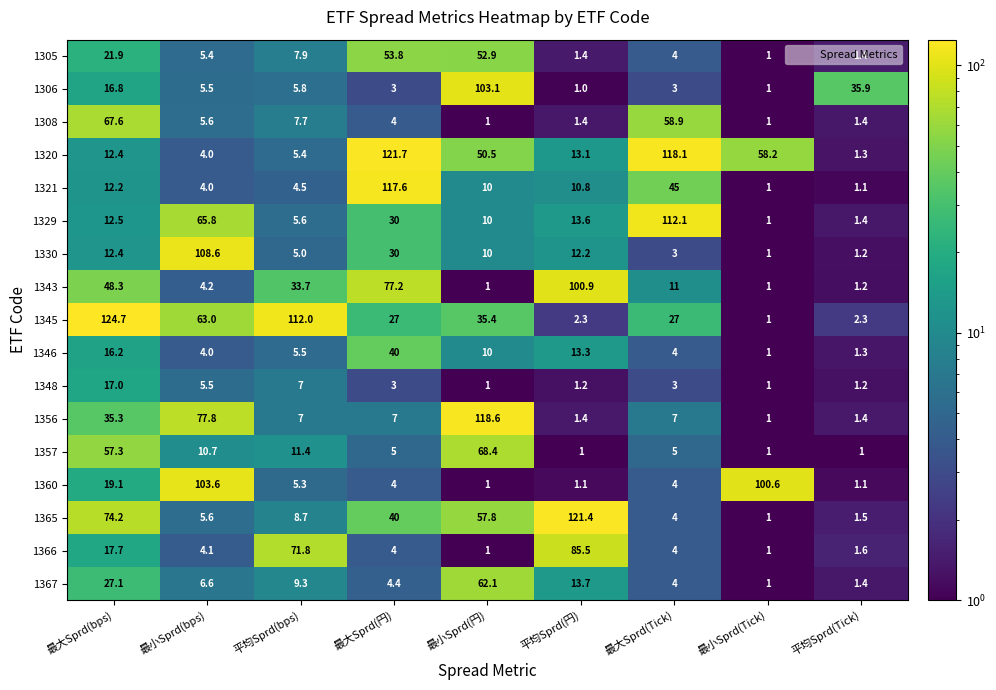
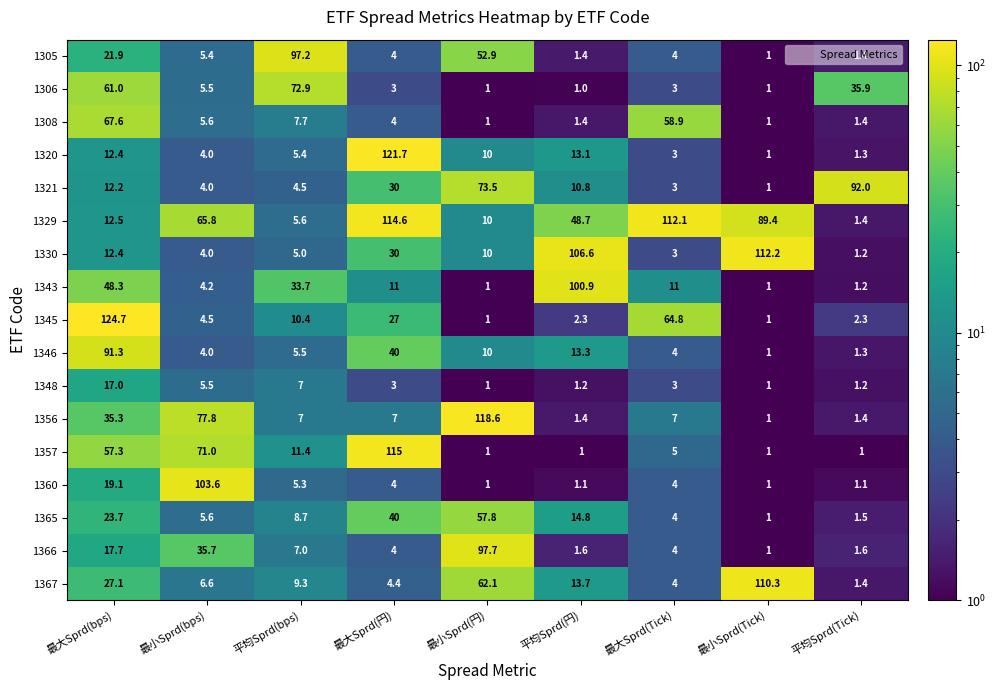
  {
    "1305": {
      "最大Sprd(bps)": 21.9,
      "最小Sprd(bps)": 5.4,
-     "平均Sprd(bps)": 7.9,
-     "最大Sprd(円)": 53.8,
+     "平均Sprd(bps)": 97.2,
+     "最大Sprd(円)": 4,
      "最小Sprd(円)": 52.9,
      "平均Sprd(円)": 1.4,
      "最大Sprd(Tick)": 4,
      "最小Sprd(Tick)": 1
    },
    "1306": {
-     "最大Sprd(bps)": 16.8,
+     "最大Sprd(bps)": 61.0,
      "最小Sprd(bps)": 5.5,
-     "平均Sprd(bps)": 5.8,
+     "平均Sprd(bps)": 72.9,
      "最大Sprd(円)": 3,
-     "最小Sprd(円)": 103.1,
+     "最小Sprd(円)": 1,
      "平均Sprd(円)": 1.0,
      "最大Sprd(Tick)": 3,
      "最小Sprd(Tick)": 1,
      "平均Sprd(Tick)": 35.9
    },
    "1308": {
      "最大Sprd(bps)": 67.6,
      "最小Sprd(bps)": 5.6,
      "平均Sprd(bps)": 7.7,
      "最大Sprd(円)": 4,
      "最小Sprd(円)": 1,
      "平均Sprd(円)": 1.4,
      "最大Sprd(Tick)": 58.9,
      "最小Sprd(Tick)": 1,
      "平均Sprd(Tick)": 1.4
    },
    "1320": {
      "最大Sprd(bps)": 12.4,
      "最小Sprd(bps)": 4.0,
      "平均Sprd(bps)": 5.4,
      "最大Sprd(円)": 121.7,
-     "最小Sprd(円)": 50.5,
+     "最小Sprd(円)": 10,
      "平均Sprd(円)": 13.1,
-     "最大Sprd(Tick)": 118.1,
-     "最小Sprd(Tick)": 58.2,
+     "最大Sprd(Tick)": 3,
+     "最小Sprd(Tick)": 1,
      "平均Sprd(Tick)": 1.3
    },
    "1321": {
      "最大Sprd(bps)": 12.2,
      "最小Sprd(bps)": 4.0,
      "平均Sprd(bps)": 4.5,
-     "最大Sprd(円)": 117.6,
-     "最小Sprd(円)": 10,
+     "最大Sprd(円)": 30,
+     "最小Sprd(円)": 73.5,
      "平均Sprd(円)": 10.8,
-     "最大Sprd(Tick)": 45,
+     "最大Sprd(Tick)": 3,
      "最小Sprd(Tick)": 1,
-     "平均Sprd(Tick)": 1.1
+     "平均Sprd(Tick)": 92.0
    },
    "1329": {
      "最大Sprd(bps)": 12.5,
      "最小Sprd(bps)": 65.8,
      "平均Sprd(bps)": 5.6,
-     "最大Sprd(円)": 30,
+     "最大Sprd(円)": 114.6,
      "最小Sprd(円)": 10,
-     "平均Sprd(円)": 13.6,
+     "平均Sprd(円)": 48.7,
      "最大Sprd(Tick)": 112.1,
-     "最小Sprd(Tick)": 1,
+     "最小Sprd(Tick)": 89.4,
      "平均Sprd(Tick)": 1.4
    },
    "1330": {
      "最大Sprd(bps)": 12.4,
-     "最小Sprd(bps)": 108.6,
+     "最小Sprd(bps)": 4.0,
      "平均Sprd(bps)": 5.0,
      "最大Sprd(円)": 30,
      "最小Sprd(円)": 10,
-     "平均Sprd(円)": 12.2,
+     "平均Sprd(円)": 106.6,
      "最大Sprd(Tick)": 3,
-     "最小Sprd(Tick)": 1,
+     "最小Sprd(Tick)": 112.2,
      "平均Sprd(Tick)": 1.2
    },
    "1343": {
      "最大Sprd(bps)": 48.3,
      "最小Sprd(bps)": 4.2,
      "平均Sprd(bps)": 33.7,
-     "最大Sprd(円)": 77.2,
+     "最大Sprd(円)": 11,
      "最小Sprd(円)": 1,
      "平均Sprd(円)": 100.9,
      "最大Sprd(Tick)": 11,
      "最小Sprd(Tick)": 1,
      "平均Sprd(Tick)": 1.2
    },
    "1345": {
      "最大Sprd(bps)": 124.7,
-     "最小Sprd(bps)": 63.0,
-     "平均Sprd(bps)": 112.0,
+     "最小Sprd(bps)": 4.5,
+     "平均Sprd(bps)": 10.4,
      "最大Sprd(円)": 27,
-     "最小Sprd(円)": 35.4,
+     "最小Sprd(円)": 1,
      "平均Sprd(円)": 2.3,
-     "最大Sprd(Tick)": 27,
+     "最大Sprd(Tick)": 64.8,
      "最小Sprd(Tick)": 1,
      "平均Sprd(Tick)": 2.3
    },
    "1346": {
-     "最大Sprd(bps)": 16.2,
+     "最大Sprd(bps)": 91.3,
      "最小Sprd(bps)": 4.0,
      "平均Sprd(bps)": 5.5,
      "最大Sprd(円)": 40,
      "最小Sprd(円)": 10,
      "平均Sprd(円)": 13.3,
      "最大Sprd(Tick)": 4,
      "最小Sprd(Tick)": 1,
      "平均Sprd(Tick)": 1.3
    },
    "1348": {
      "最大Sprd(bps)": 17.0,
      "最小Sprd(bps)": 5.5,
      "平均Sprd(bps)": 7,
      "最大Sprd(円)": 3,
      "最小Sprd(円)": 1,
      "平均Sprd(円)": 1.2,
      "最大Sprd(Tick)": 3,
      "最小Sprd(Tick)": 1,
      "平均Sprd(Tick)": 1.2
    },
    "1356": {
      "最大Sprd(bps)": 35.3,
      "最小Sprd(bps)": 77.8,
      "平均Sprd(bps)": 7,
      "最大Sprd(円)": 7,
      "最小Sprd(円)": 118.6,
      "平均Sprd(円)": 1.4,
      "最大Sprd(Tick)": 7,
      "最小Sprd(Tick)": 1,
      "平均Sprd(Tick)": 1.4
    },
    "1357": {
      "最大Sprd(bps)": 57.3,
-     "最小Sprd(bps)": 10.7,
+     "最小Sprd(bps)": 71.0,
      "平均Sprd(bps)": 11.4,
-     "最大Sprd(円)": 5,
-     "最小Sprd(円)": 68.4,
+     "最大Sprd(円)": 115,
+     "最小Sprd(円)": 1,
      "平均Sprd(円)": 1,
      "最大Sprd(Tick)": 5,
      "最小Sprd(Tick)": 1,
      "平均Sprd(Tick)": 1
    },
    "1360": {
      "最大Sprd(bps)": 19.1,
      "最小Sprd(bps)": 103.6,
      "平均Sprd(bps)": 5.3,
      "最大Sprd(円)": 4,
      "最小Sprd(円)": 1,
      "平均Sprd(円)": 1.1,
      "最大Sprd(Tick)": 4,
-     "最小Sprd(Tick)": 100.6,
+     "最小Sprd(Tick)": 1,
      "平均Sprd(Tick)": 1.1
    },
    "1365": {
-     "最大Sprd(bps)": 74.2,
+     "最大Sprd(bps)": 23.7,
      "最小Sprd(bps)": 5.6,
      "平均Sprd(bps)": 8.7,
      "最大Sprd(円)": 40,
      "最小Sprd(円)": 57.8,
-     "平均Sprd(円)": 121.4,
+     "平均Sprd(円)": 14.8,
      "最大Sprd(Tick)": 4,
      "最小Sprd(Tick)": 1,
      "平均Sprd(Tick)": 1.5
    },
    "1366": {
      "最大Sprd(bps)": 17.7,
-     "最小Sprd(bps)": 4.1,
-     "平均Sprd(bps)": 71.8,
+     "最小Sprd(bps)": 35.7,
+     "平均Sprd(bps)": 7.0,
      "最大Sprd(円)": 4,
-     "最小Sprd(円)": 1,
-     "平均Sprd(円)": 85.5,
+     "最小Sprd(円)": 97.7,
+     "平均Sprd(円)": 1.6,
      "最大Sprd(Tick)": 4,
      "最小Sprd(Tick)": 1,
      "平均Sprd(Tick)": 1.6
    },
    "1367": {
      "最大Sprd(bps)": 27.1,
      "最小Sprd(bps)": 6.6,
      "平均Sprd(bps)": 9.3,
      "最大Sprd(円)": 4.4,
      "最小Sprd(円)": 62.1,
      "平均Sprd(円)": 13.7,
      "最大Sprd(Tick)": 4,
-     "最小Sprd(Tick)": 1,
+     "最小Sprd(Tick)": 110.3,
      "平均Sprd(Tick)": 1.4
    }
  }
